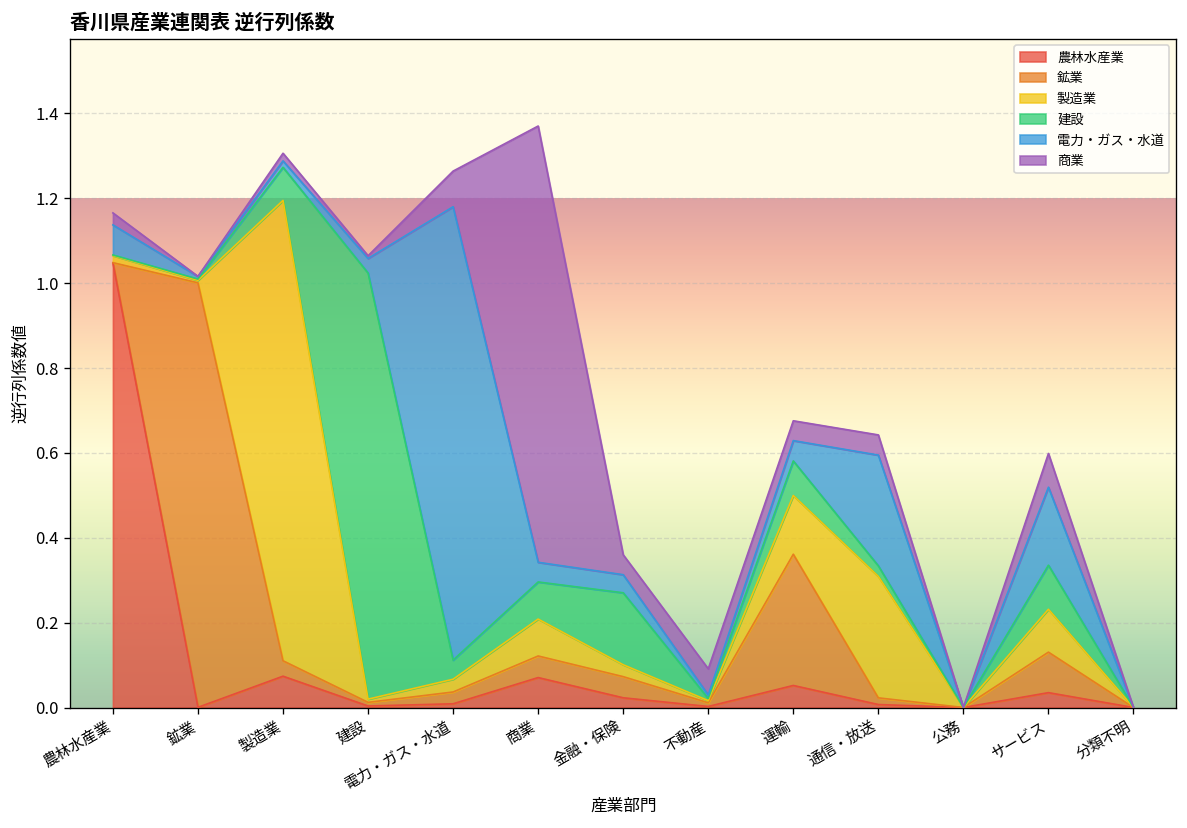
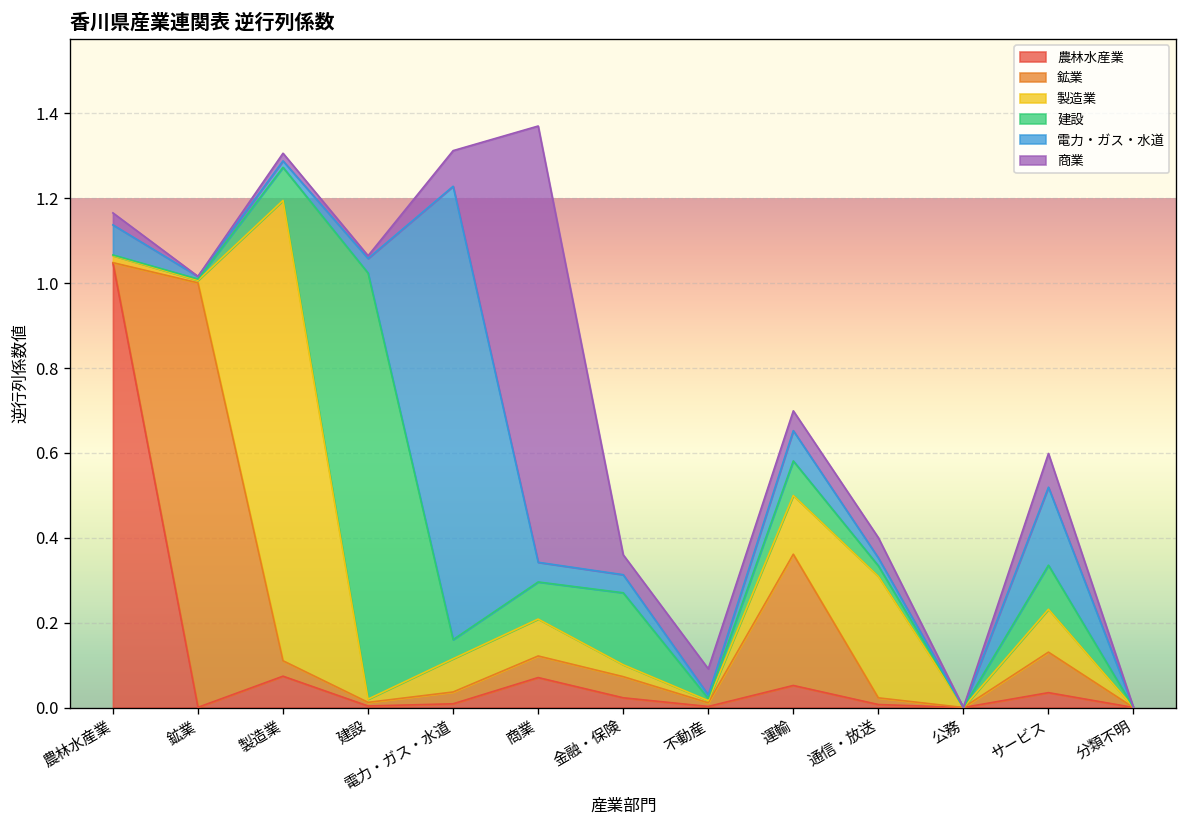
  {
    "製造業": {
      "製造業": 1.08,
      "建設": 0.01,
-     "電力・ガス・水道": 0.03,
+     "電力・ガス・水道": 0.08,
      "商業": 0.09,
      "金融・保険": 0.03,
      "運輸": 0.14,
      "通信・放送": 0.29,
      "サービス": 0.10
    },
    "建設": {
      "製造業": 0.08,
      "建設": 1.00,
      "電力・ガス・水道": 0.05,
      "商業": 0.09,
      "金融・保険": 0.17,
      "運輸": 0.08,
      "通信・放送": 0.02,
      "サービス": 0.10
    },
    "電力・ガス・水道": {
      "農林水産業": 0.07,
      "製造業": 0.02,
      "電力・ガス・水道": 1.07,
      "商業": 0.05,
      "金融・保険": 0.04,
      "不動産": 0.01,
-     "運輸": 0.05,
-     "通信・放送": 0.26,
+     "運輸": 0.07,
+     "通信・放送": 0.02,
      "サービス": 0.18
    },
    "商業": {
      "農林水産業": 0.03,
      "製造業": 0.02,
      "電力・ガス・水道": 0.08,
      "商業": 1.03,
      "金融・保険": 0.05,
      "不動産": 0.06,
      "運輸": 0.05,
      "通信・放送": 0.05,
      "サービス": 0.08
    }
  }
